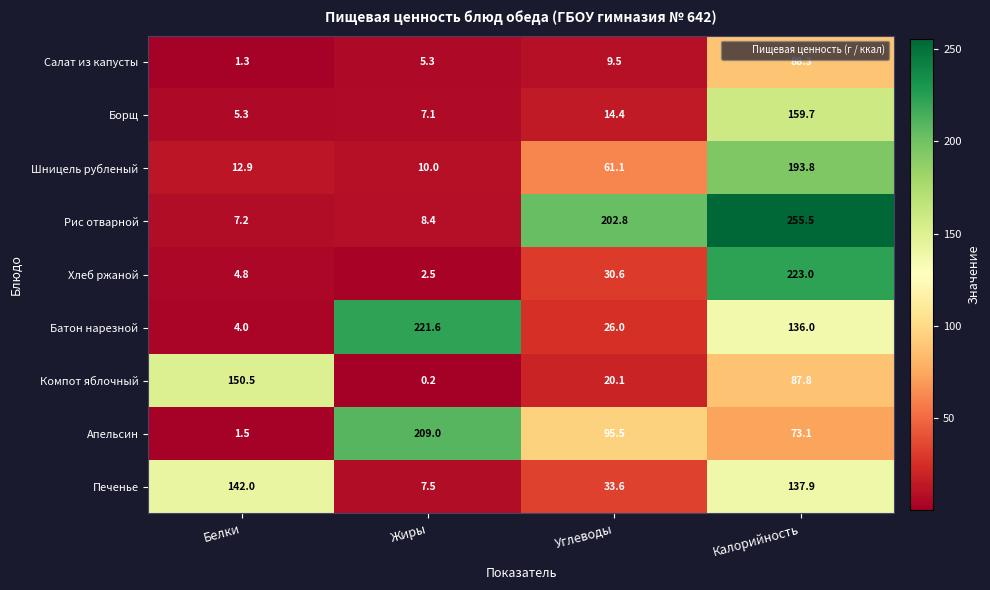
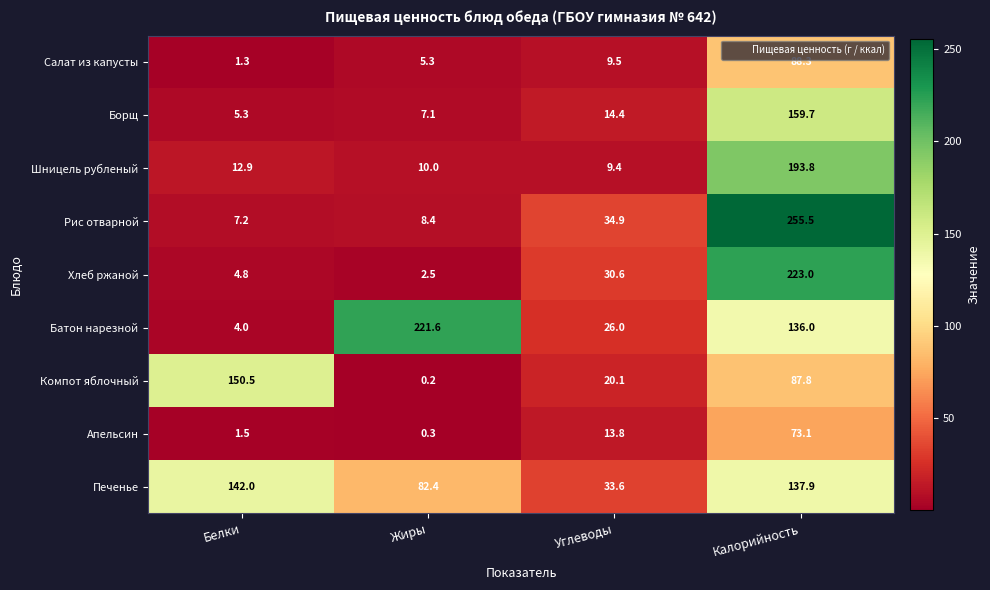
  {
    "Салат из капусты": {
      "Белки": 1.3,
      "Жиры": 5.3,
      "Углеводы": 9.5
    },
    "Борщ": {
      "Белки": 5.3,
      "Жиры": 7.1,
      "Углеводы": 14.4,
      "Калорийность": 159.7
    },
    "Шницель рубленый": {
      "Белки": 12.9,
      "Жиры": 10.0,
-     "Углеводы": 61.1,
+     "Углеводы": 9.4,
      "Калорийность": 193.8
    },
    "Рис отварной": {
      "Белки": 7.2,
      "Жиры": 8.4,
-     "Углеводы": 202.8,
+     "Углеводы": 34.9,
      "Калорийность": 255.5
    },
    "Хлеб ржаной": {
      "Белки": 4.8,
      "Жиры": 2.5,
      "Углеводы": 30.6,
      "Калорийность": 223.0
    },
    "Батон нарезной": {
      "Белки": 4.0,
      "Жиры": 221.6,
      "Углеводы": 26.0,
      "Калорийность": 136.0
    },
    "Компот яблочный": {
      "Белки": 150.5,
      "Жиры": 0.2,
      "Углеводы": 20.1,
      "Калорийность": 87.8
    },
    "Апельсин": {
      "Белки": 1.5,
-     "Жиры": 209.0,
-     "Углеводы": 95.5,
+     "Жиры": 0.3,
+     "Углеводы": 13.8,
      "Калорийность": 73.1
    },
    "Печенье": {
      "Белки": 142.0,
-     "Жиры": 7.5,
+     "Жиры": 82.4,
      "Углеводы": 33.6,
      "Калорийность": 137.9
    }
  }
